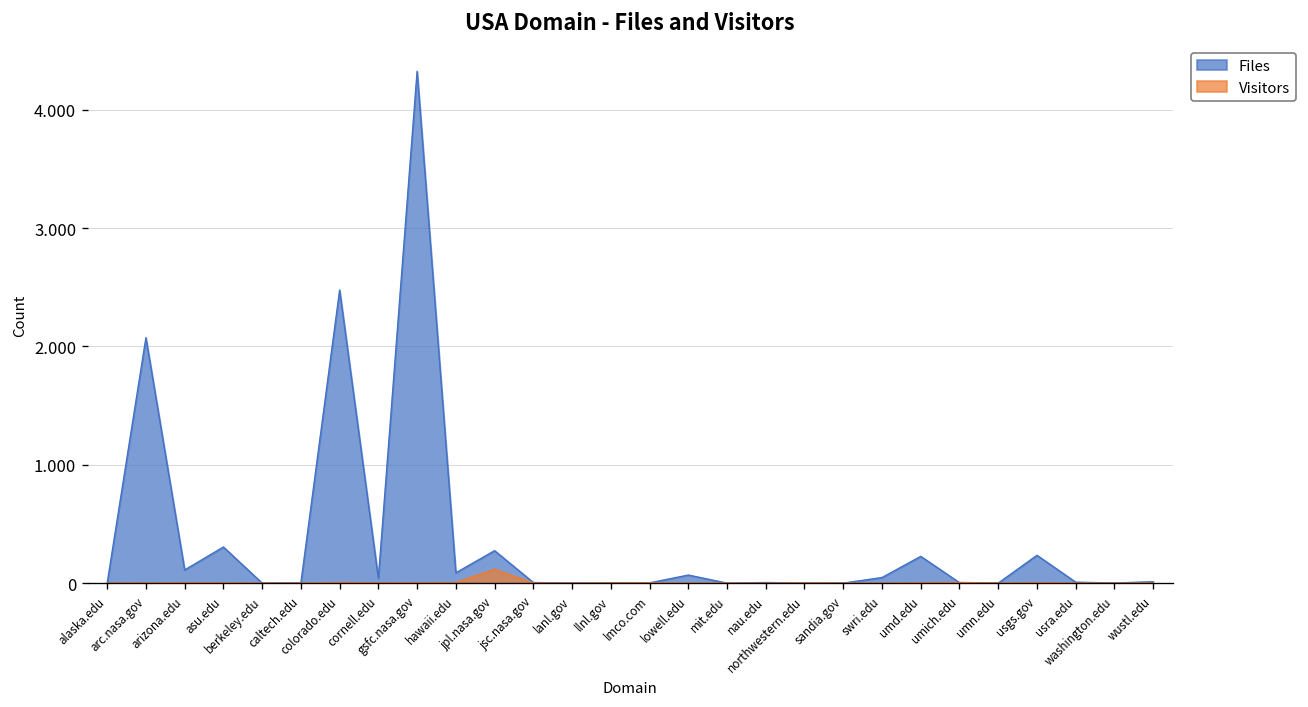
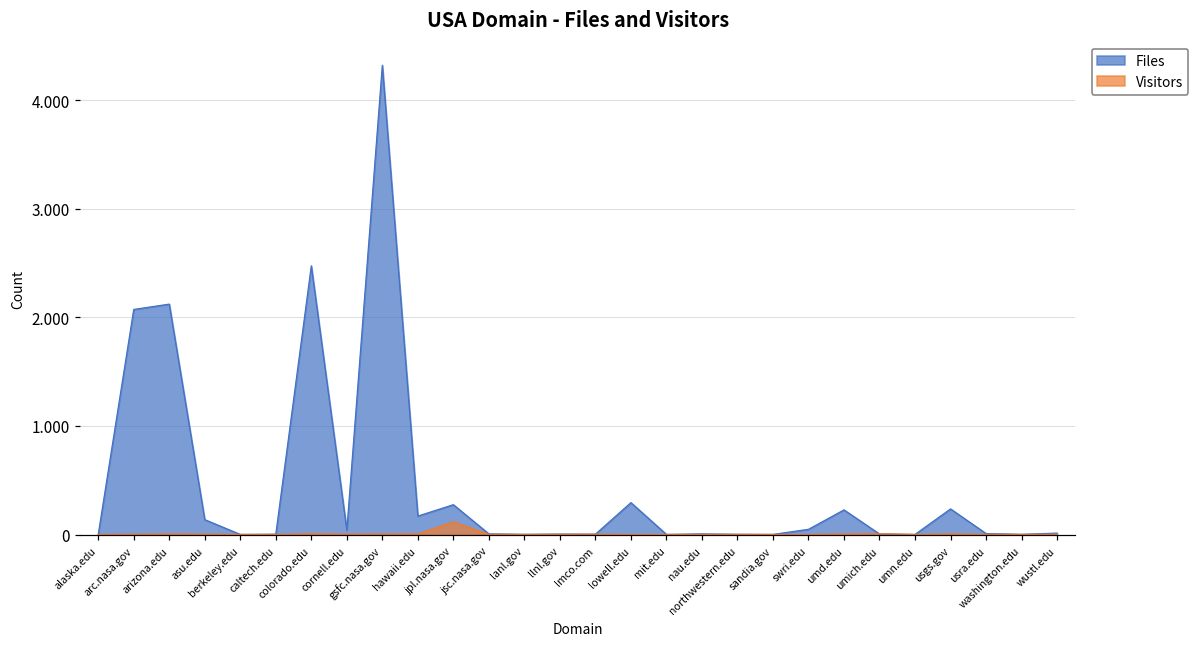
  {
    "Files": {
      "arc.nasa.gov": 2.1,
-     "arizona.edu": 0.1,
-     "asu.edu": 0.3,
+     "arizona.edu": 2.1,
+     "asu.edu": 0.1,
      "colorado.edu": 2.5,
      "cornell.edu": 0.0,
      "gsfc.nasa.gov": 4.3,
-     "hawaii.edu": 0.1,
+     "hawaii.edu": 0.2,
      "jpl.nasa.gov": 0.3,
-     "lowell.edu": 0.1,
+     "lowell.edu": 0.3,
      "swri.edu": 0.0,
      "umd.edu": 0.2,
      "usgs.gov": 0.2
    },
    "Visitors": {
      "arc.nasa.gov": 0.0,
      "arizona.edu": 0.0,
      "asu.edu": 0.0,
      "colorado.edu": 0.0,
      "cornell.edu": 0.0,
      "gsfc.nasa.gov": 0.0,
      "hawaii.edu": 0.0,
      "jpl.nasa.gov": 0.1,
      "lowell.edu": 0.0,
      "swri.edu": 0.0,
      "umd.edu": 0.0,
      "usgs.gov": 0.0
    }
  }
